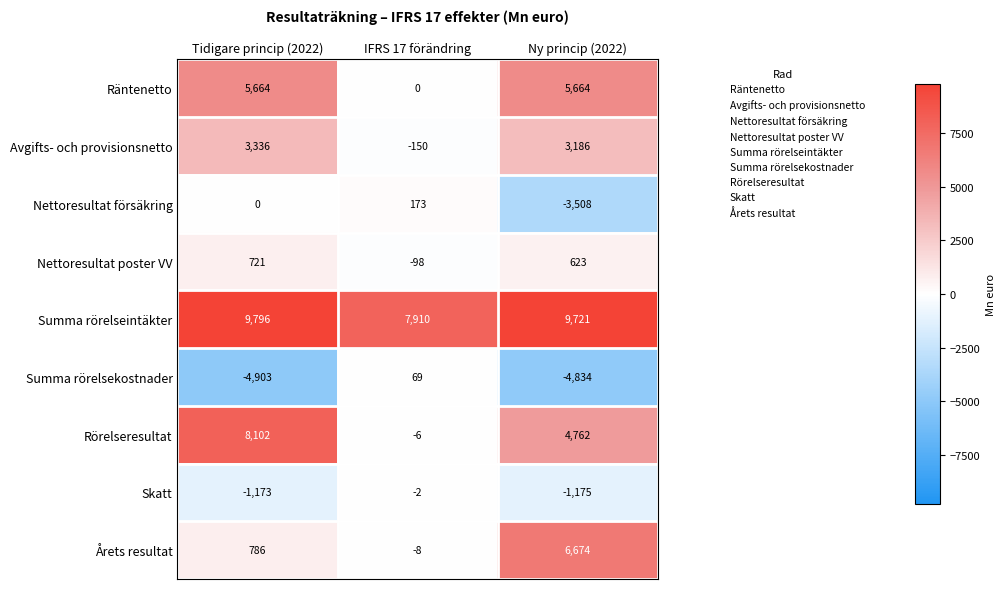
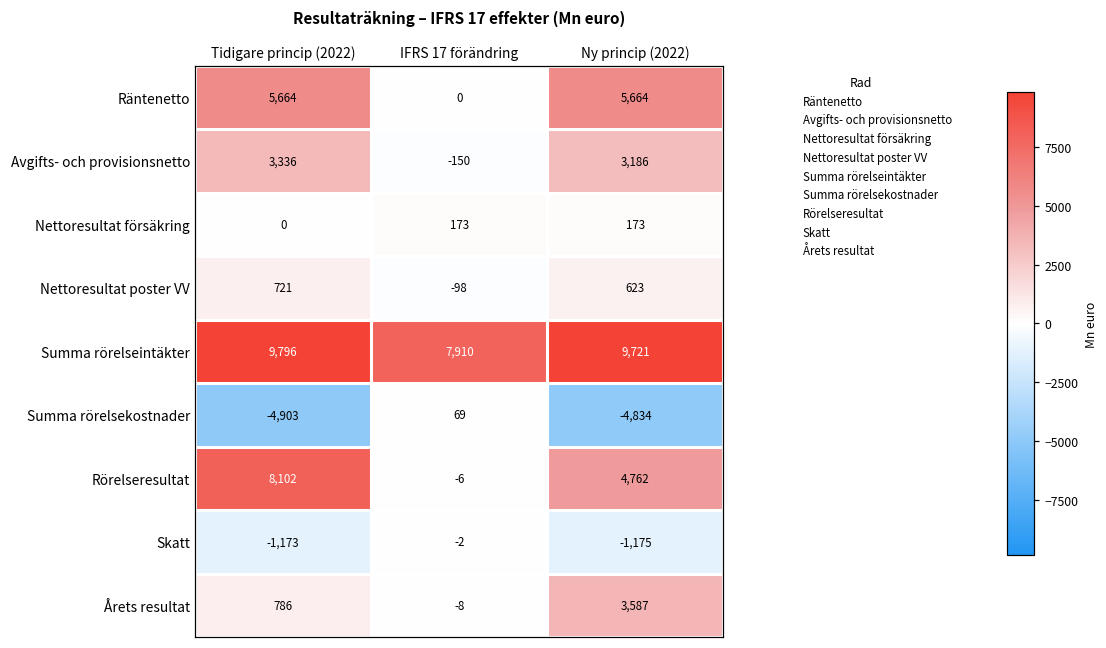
  {
    "Räntenetto": {
      "Tidigare princip (2022)": "5,664",
      "IFRS 17 förändring": "0",
      "Ny princip (2022)": "5,664"
    },
    "Avgifts- och provisionsnetto": {
      "Tidigare princip (2022)": "3,336",
      "IFRS 17 förändring": "-150",
      "Ny princip (2022)": "3,186"
    },
    "Nettoresultat försäkring": {
      "Tidigare princip (2022)": "0",
      "IFRS 17 förändring": "173",
-     "Ny princip (2022)": "-3,508"
+     "Ny princip (2022)": "173"
    },
    "Nettoresultat poster VV": {
      "Tidigare princip (2022)": "721",
      "IFRS 17 förändring": "-98",
      "Ny princip (2022)": "623"
    },
    "Summa rörelseintäkter": {
      "Tidigare princip (2022)": "9,796",
      "IFRS 17 förändring": "7,910",
      "Ny princip (2022)": "9,721"
    },
    "Summa rörelsekostnader": {
      "Tidigare princip (2022)": "-4,903",
      "IFRS 17 förändring": "69",
      "Ny princip (2022)": "-4,834"
    },
    "Rörelseresultat": {
      "Tidigare princip (2022)": "8,102",
      "IFRS 17 förändring": "-6",
      "Ny princip (2022)": "4,762"
    },
    "Skatt": {
      "Tidigare princip (2022)": "-1,173",
      "IFRS 17 förändring": "-2",
      "Ny princip (2022)": "-1,175"
    },
    "Årets resultat": {
      "Tidigare princip (2022)": "786",
      "IFRS 17 förändring": "-8",
-     "Ny princip (2022)": "6,674"
+     "Ny princip (2022)": "3,587"
    }
  }
